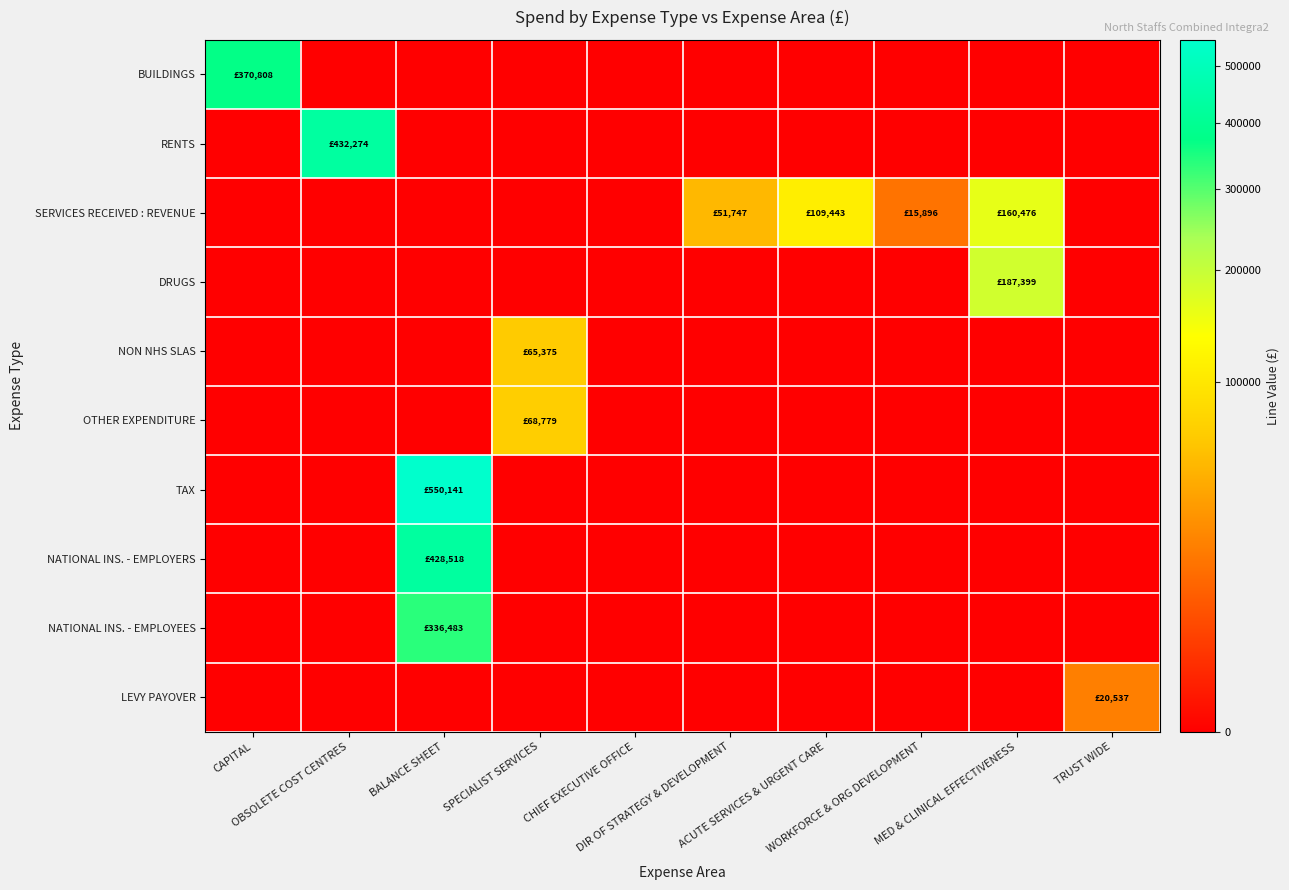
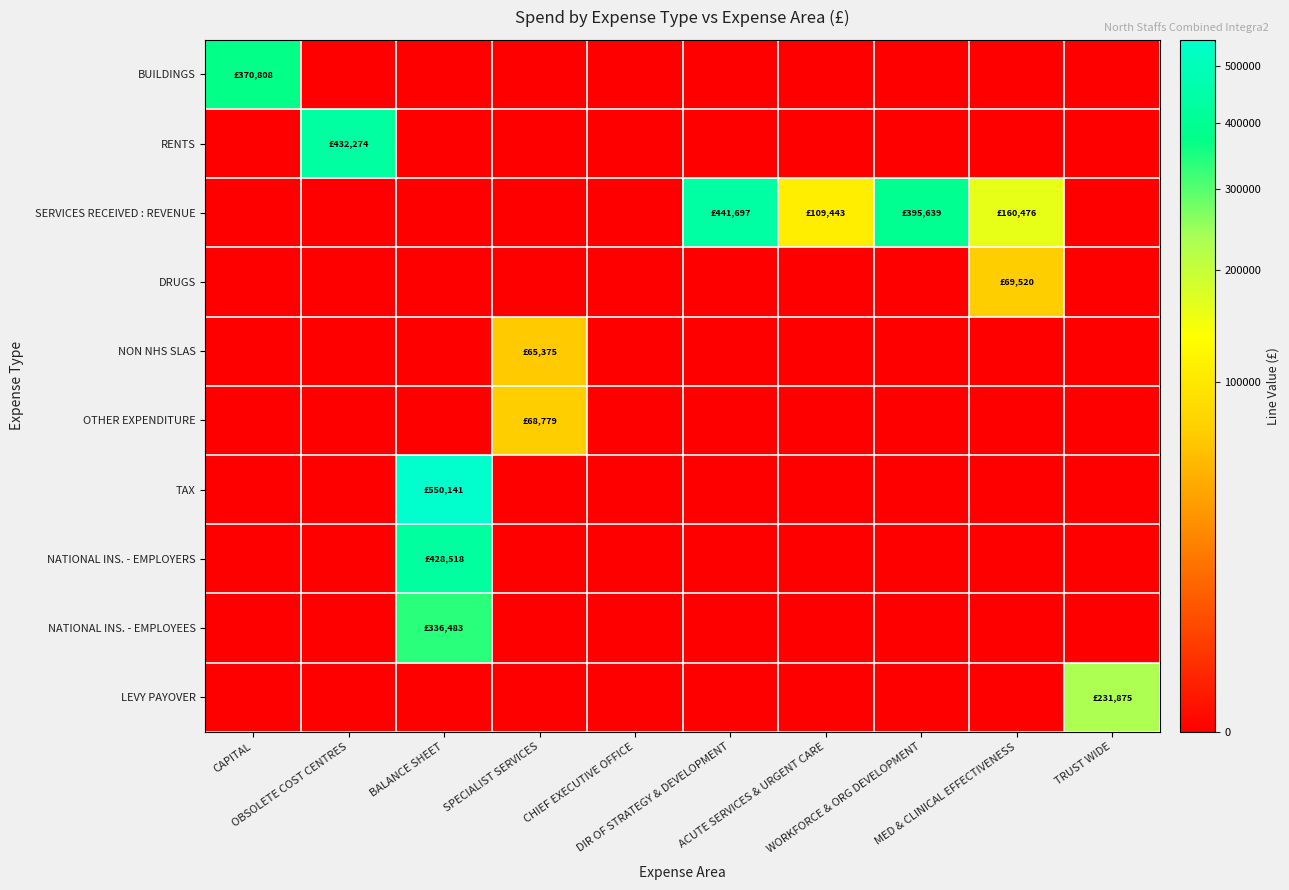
  {
    "BUILDINGS": {
      "CAPITAL": "£370,808"
    },
    "RENTS": {
      "OBSOLETE COST CENTRES": "£432,274"
    },
    "SERVICES RECEIVED : REVENUE": {
-     "DIR OF STRATEGY & DEVELOPMENT": "£51,747",
+     "DIR OF STRATEGY & DEVELOPMENT": "£441,697",
      "ACUTE SERVICES & URGENT CARE": "£109,443",
-     "WORKFORCE & ORG DEVELOPMENT": "£15,896",
+     "WORKFORCE & ORG DEVELOPMENT": "£395,639",
      "MED & CLINICAL EFFECTIVENESS": "£160,476"
    },
    "DRUGS": {
-     "MED & CLINICAL EFFECTIVENESS": "£187,399"
+     "MED & CLINICAL EFFECTIVENESS": "£69,520"
    },
    "NON NHS SLAS": {
      "SPECIALIST SERVICES": "£65,375"
    },
    "OTHER EXPENDITURE": {
      "SPECIALIST SERVICES": "£68,779"
    },
    "TAX": {
      "BALANCE SHEET": "£550,141"
    },
    "NATIONAL INS. - EMPLOYERS": {
      "BALANCE SHEET": "£428,518"
    },
    "NATIONAL INS. - EMPLOYEES": {
      "BALANCE SHEET": "£336,483"
    },
    "LEVY PAYOVER": {
-     "TRUST WIDE": "£20,537"
+     "TRUST WIDE": "£231,875"
    }
  }
